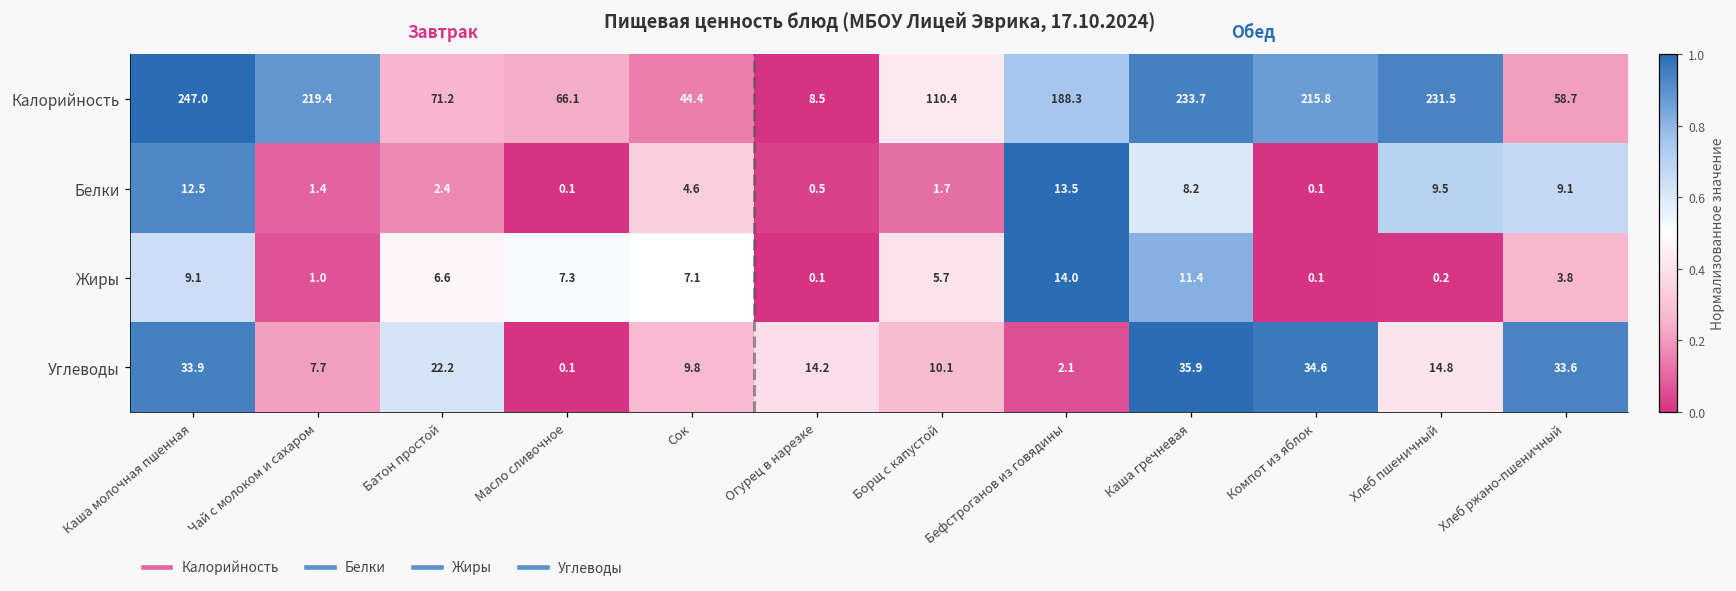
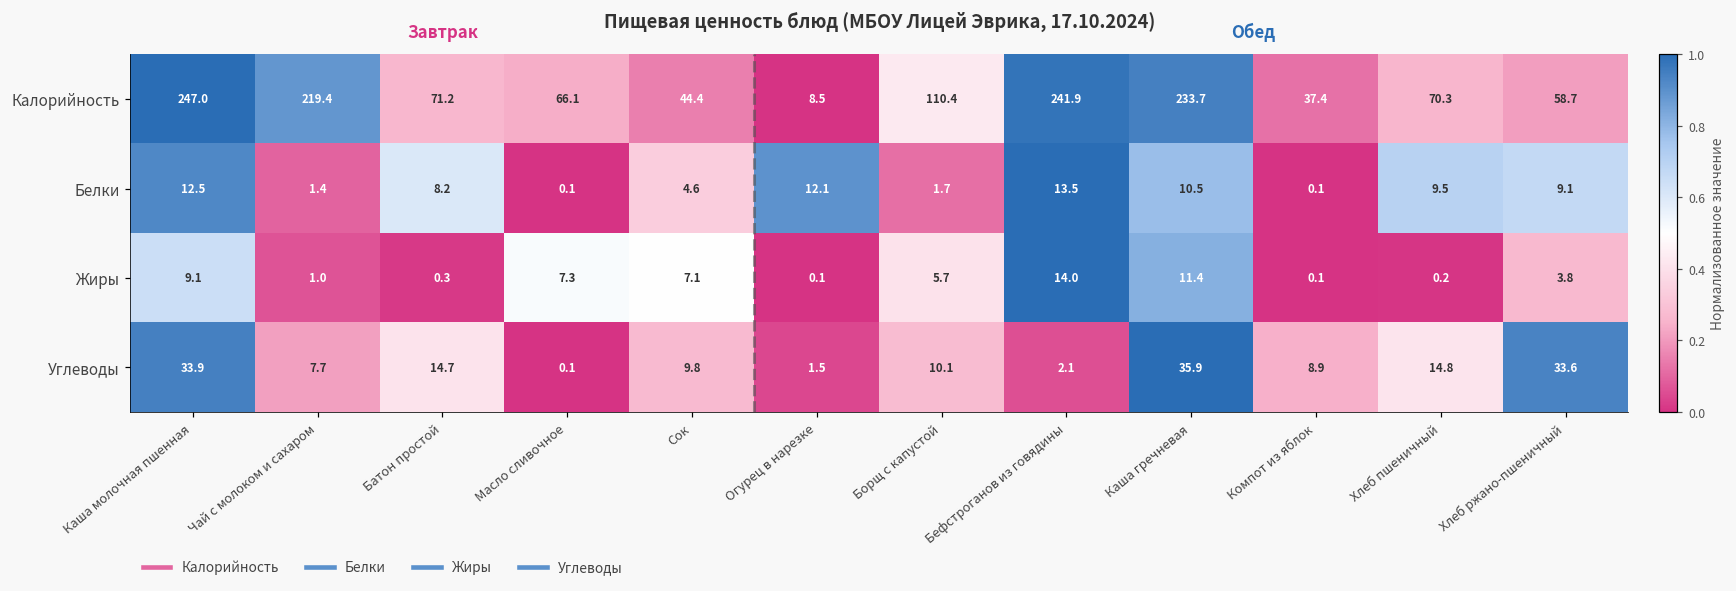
  {
    "Калорийность": {
      "Каша молочная пшенная": 247.0,
      "Чай с молоком и сахаром": 219.4,
      "Батон простой": 71.2,
      "Масло сливочное": 66.1,
      "Сок": 44.4,
      "Огурец в нарезке": 8.5,
      "Борщ с капустой": 110.4,
-     "Бефстроганов из говядины": 188.3,
+     "Бефстроганов из говядины": 241.9,
      "Каша гречневая": 233.7,
-     "Компот из яблок": 215.8,
-     "Хлеб пшеничный": 231.5,
+     "Компот из яблок": 37.4,
+     "Хлеб пшеничный": 70.3,
      "Хлеб ржано-пшеничный": 58.7
    },
    "Белки": {
      "Каша молочная пшенная": 12.5,
      "Чай с молоком и сахаром": 1.4,
-     "Батон простой": 2.4,
+     "Батон простой": 8.2,
      "Масло сливочное": 0.1,
      "Сок": 4.6,
-     "Огурец в нарезке": 0.5,
+     "Огурец в нарезке": 12.1,
      "Борщ с капустой": 1.7,
      "Бефстроганов из говядины": 13.5,
-     "Каша гречневая": 8.2,
+     "Каша гречневая": 10.5,
      "Компот из яблок": 0.1,
      "Хлеб пшеничный": 9.5,
      "Хлеб ржано-пшеничный": 9.1
    },
    "Жиры": {
      "Каша молочная пшенная": 9.1,
      "Чай с молоком и сахаром": 1.0,
-     "Батон простой": 6.6,
+     "Батон простой": 0.3,
      "Масло сливочное": 7.3,
      "Сок": 7.1,
      "Огурец в нарезке": 0.1,
      "Борщ с капустой": 5.7,
      "Бефстроганов из говядины": 14.0,
      "Каша гречневая": 11.4,
      "Компот из яблок": 0.1,
      "Хлеб пшеничный": 0.2,
      "Хлеб ржано-пшеничный": 3.8
    },
    "Углеводы": {
      "Каша молочная пшенная": 33.9,
      "Чай с молоком и сахаром": 7.7,
-     "Батон простой": 22.2,
+     "Батон простой": 14.7,
      "Масло сливочное": 0.1,
      "Сок": 9.8,
-     "Огурец в нарезке": 14.2,
+     "Огурец в нарезке": 1.5,
      "Борщ с капустой": 10.1,
      "Бефстроганов из говядины": 2.1,
      "Каша гречневая": 35.9,
-     "Компот из яблок": 34.6,
+     "Компот из яблок": 8.9,
      "Хлеб пшеничный": 14.8,
      "Хлеб ржано-пшеничный": 33.6
    }
  }
